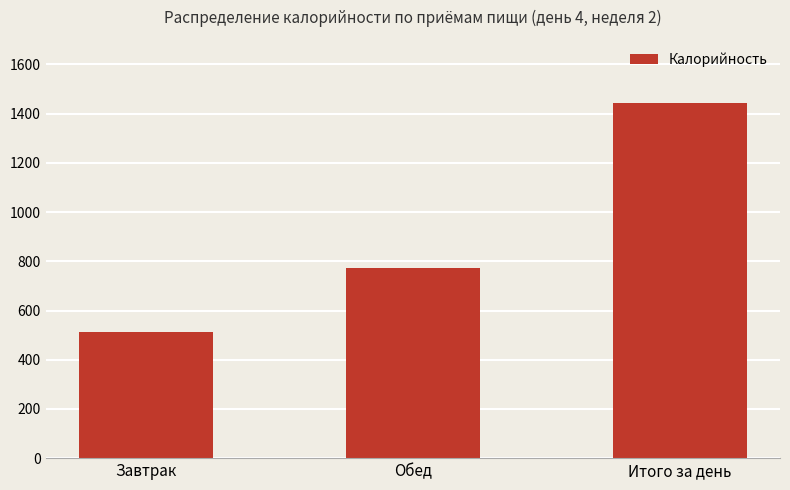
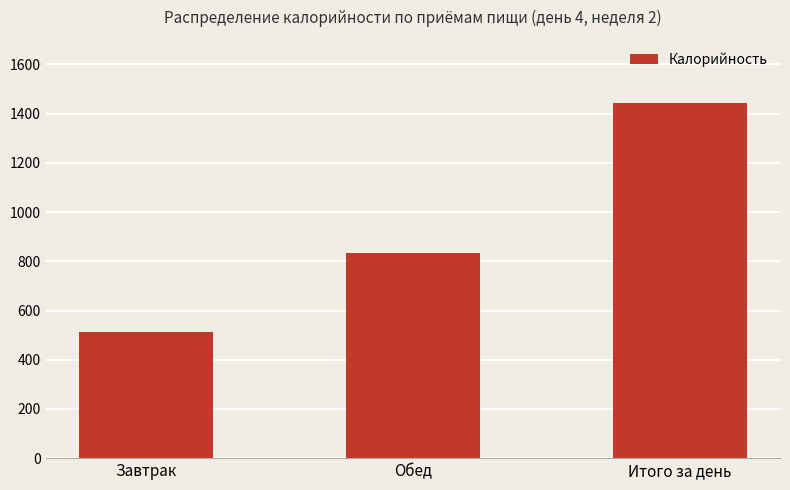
  {
    "Завтрак": 510,
-   "Обед": 770,
+   "Обед": 830,
    "Итого за день": 1450
  }
